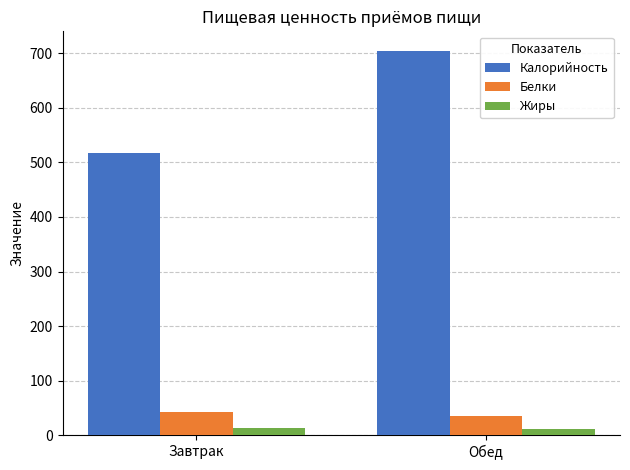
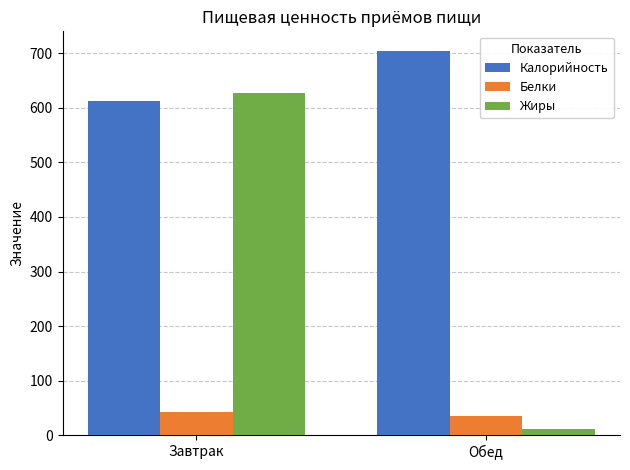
  {
    "Калорийность": {
-     "Завтрак": 520,
+     "Завтрак": 610,
      "Обед": 710
    },
    "Белки": {
      "Завтрак": 40,
      "Обед": 40
    },
    "Жиры": {
-     "Завтрак": 10,
+     "Завтрак": 630,
      "Обед": 10
    }
  }
